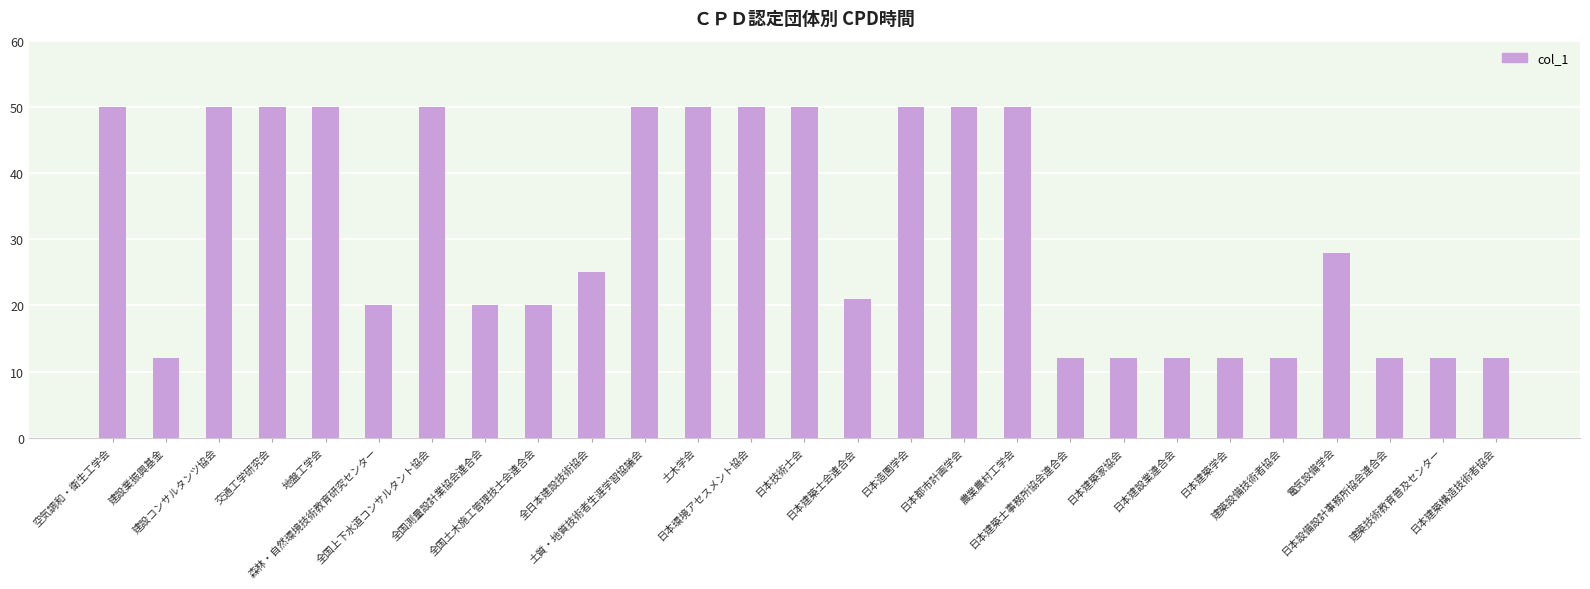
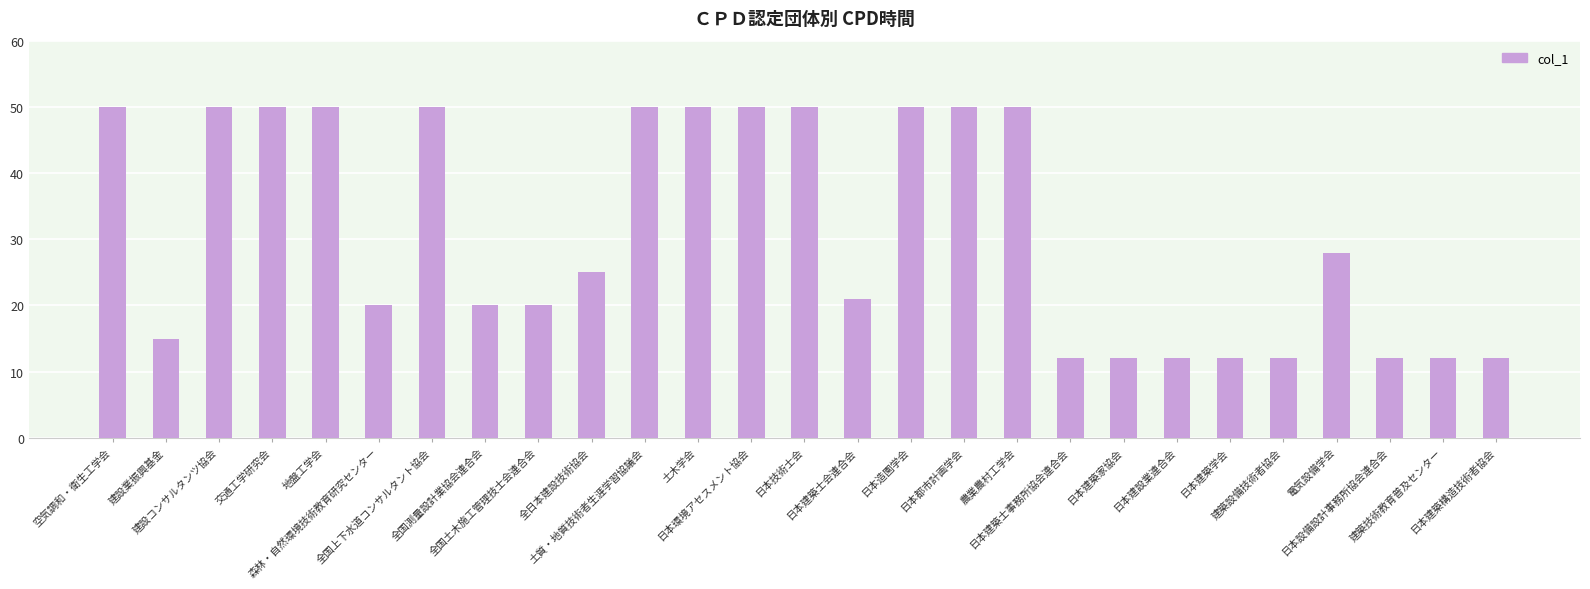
  {
    "空気調和・衛生工学会": 50,
-   "建設業振興基金": 12,
+   "建設業振興基金": 15,
    "建設コンサルタンツ協会": 50,
    "交通工学研究会": 50,
    "地盤工学会": 50,
    "森林・自然環境技術教育研究センター": 20,
    "全国上下水道コンサルタント協会": 50,
    "全国測量設計業協会連合会": 20,
    "全国土木施工管理技士会連合会": 20,
    "全日本建設技術協会": 25,
    "土質・地質技術者生涯学習協議会": 50,
    "土木学会": 50,
    "日本環境アセスメント協会": 50,
    "日本技術士会": 50,
    "日本建築士会連合会": 21,
    "日本造園学会": 50,
    "日本都市計画学会": 50,
    "農業農村工学会": 50,
    "日本建築士事務所協会連合会": 12,
    "日本建築家協会": 12,
    "日本建設業連合会": 12,
    "日本建築学会": 12,
    "建築設備技術者協会": 12,
    "電気設備学会": 28,
    "日本設備設計事務所協会連合会": 12,
    "建築技術教育普及センター": 12,
    "日本建築構造技術者協会": 12
  }
